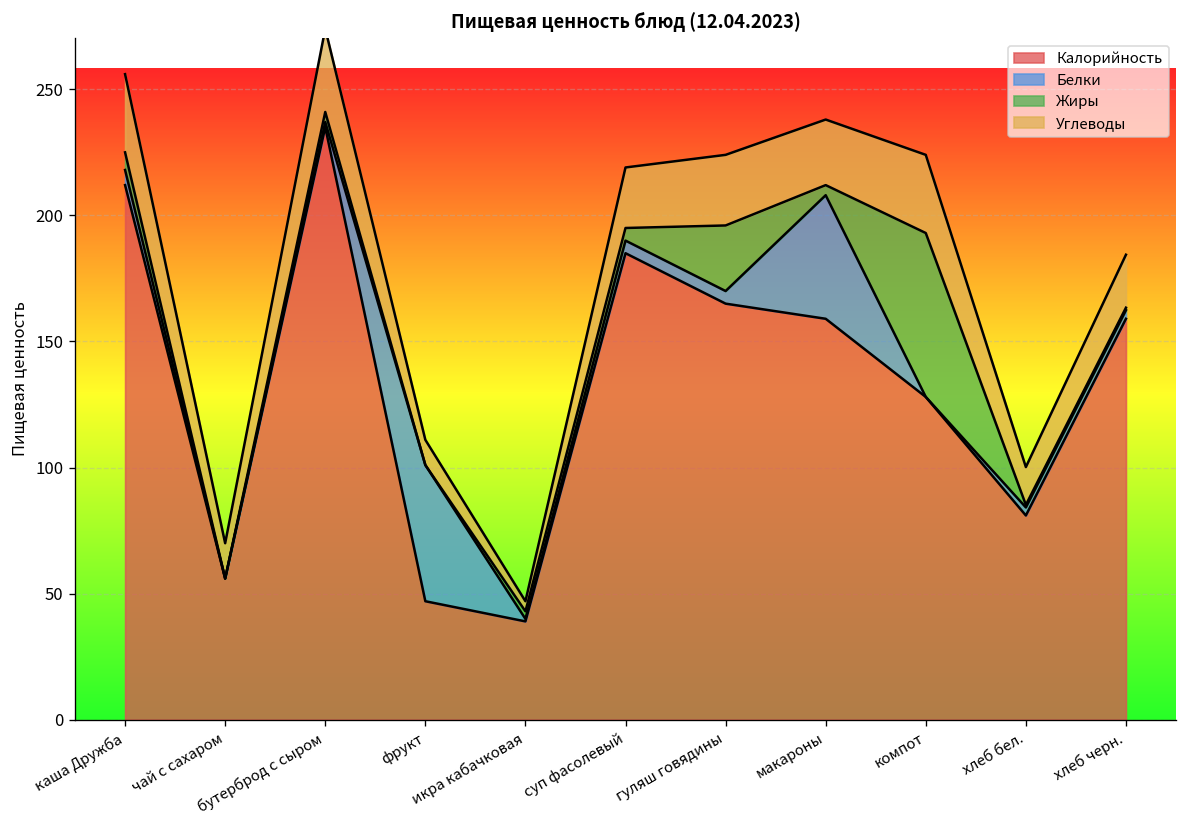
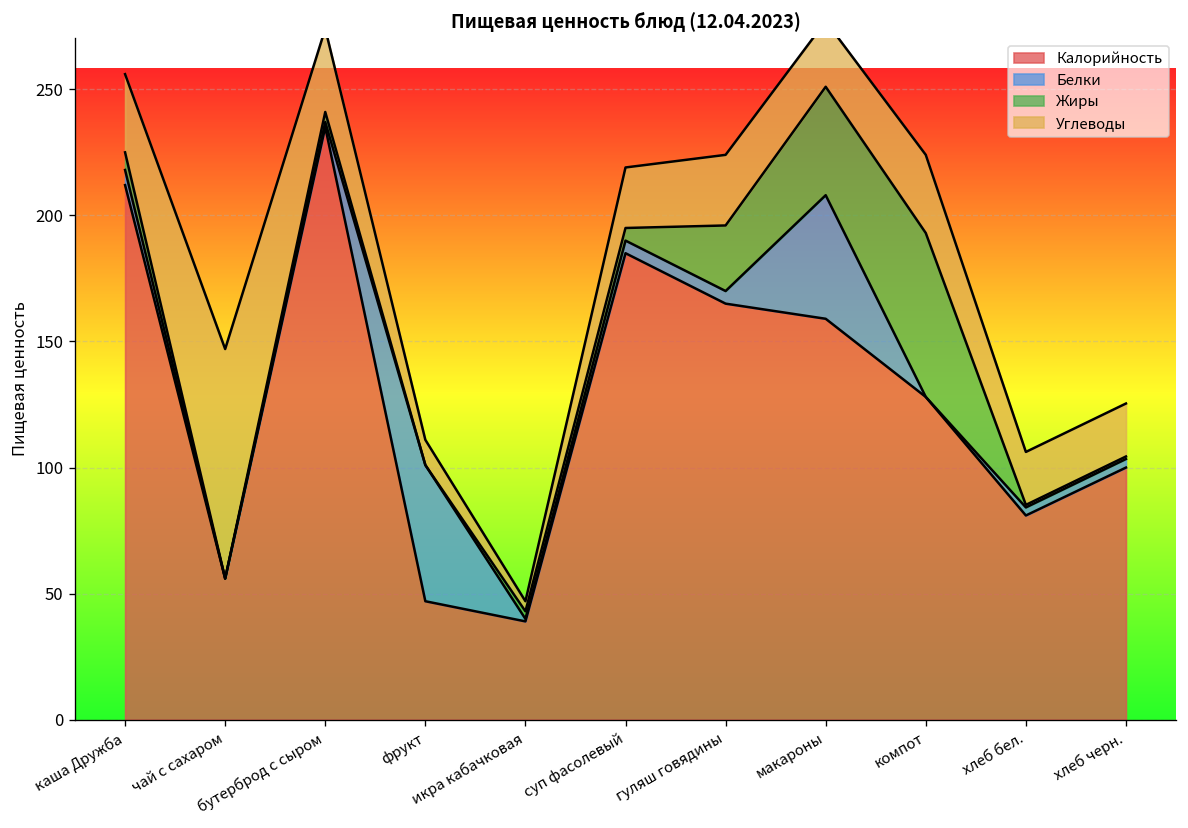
  {
    "Калорийность": {
      "каша Дружба": 212,
      "бутерброд с сыром": 235,
      "фрукт": 47,
      "суп фасолевый": 185,
      "гуляш говядины": 165,
      "макароны": 159,
      "хлеб бел.": 81,
-     "хлеб черн.": 159
+     "хлеб черн.": 100
    },
    "Белки": {
      "каша Дружба": 6,
      "бутерброд с сыром": 2,
      "суп фасолевый": 5,
      "гуляш говядины": 5,
      "макароны": 49
    },
    "Жиры": {
      "каша Дружба": 7,
      "бутерброд с сыром": 4,
      "икра кабачковая": 3,
      "суп фасолевый": 5,
      "гуляш говядины": 26,
-     "макароны": 4,
+     "макароны": 43,
      "компот": 65
    },
    "Углеводы": {
      "каша Дружба": 31,
-     "чай с сахаром": 14,
+     "чай с сахаром": 91,
      "фрукт": 10,
      "икра кабачковая": 4,
      "суп фасолевый": 24,
      "гуляш говядины": 28,
      "компот": 31,
-     "хлеб бел.": 15,
+     "хлеб бел.": 21,
      "хлеб черн.": 21
    }
  }
